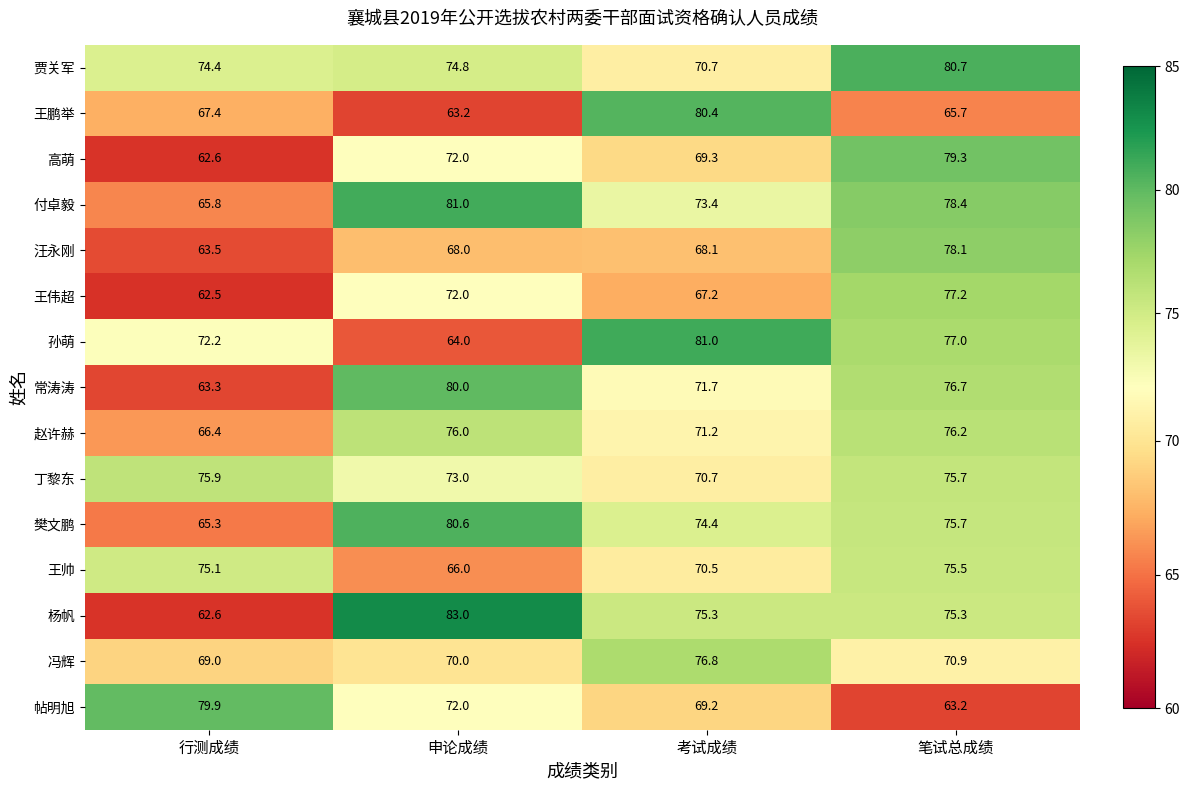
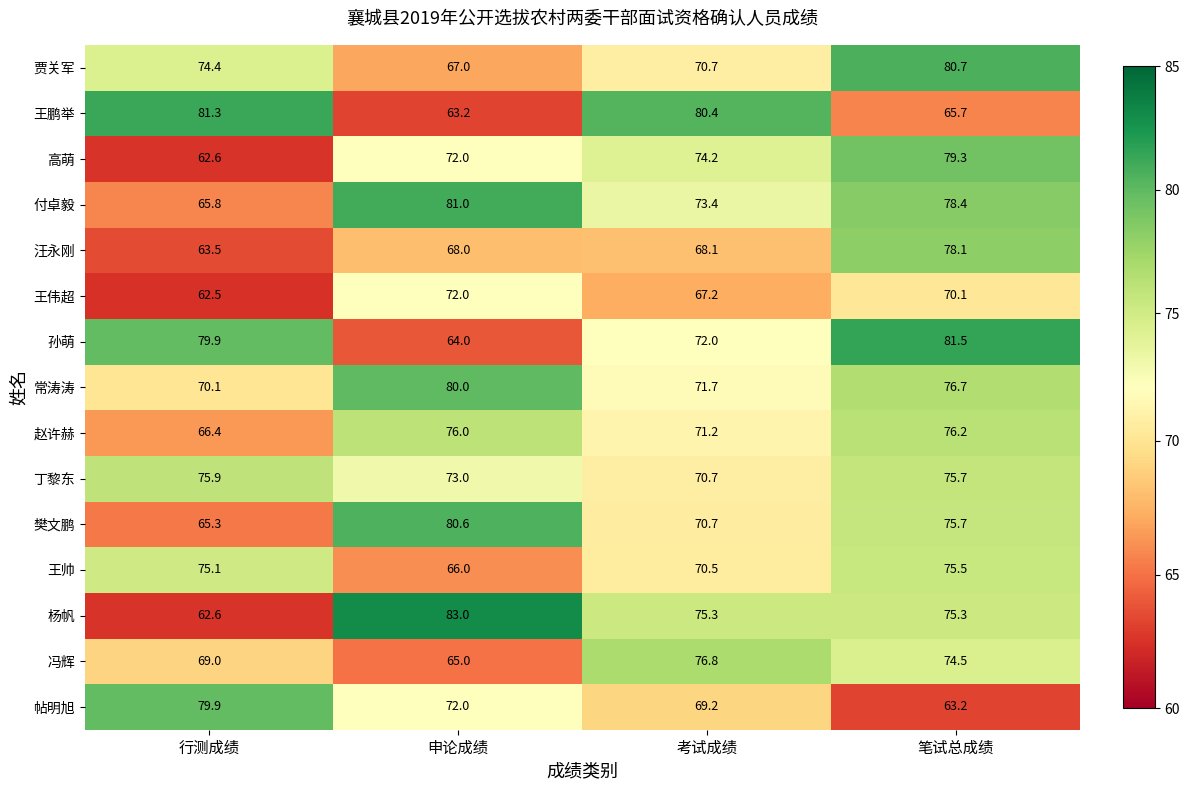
  {
    "贾关军": {
      "行测成绩": 74.4,
-     "申论成绩": 74.8,
+     "申论成绩": 67.0,
      "考试成绩": 70.7,
      "笔试总成绩": 80.7
    },
    "王鹏举": {
-     "行测成绩": 67.4,
+     "行测成绩": 81.3,
      "申论成绩": 63.2,
      "考试成绩": 80.4,
      "笔试总成绩": 65.7
    },
    "高萌": {
      "行测成绩": 62.6,
      "申论成绩": 72.0,
-     "考试成绩": 69.3,
+     "考试成绩": 74.2,
      "笔试总成绩": 79.3
    },
    "付卓毅": {
      "行测成绩": 65.8,
      "申论成绩": 81.0,
      "考试成绩": 73.4,
      "笔试总成绩": 78.4
    },
    "汪永刚": {
      "行测成绩": 63.5,
      "申论成绩": 68.0,
      "考试成绩": 68.1,
      "笔试总成绩": 78.1
    },
    "王伟超": {
      "行测成绩": 62.5,
      "申论成绩": 72.0,
      "考试成绩": 67.2,
-     "笔试总成绩": 77.2
+     "笔试总成绩": 70.1
    },
    "孙萌": {
-     "行测成绩": 72.2,
+     "行测成绩": 79.9,
      "申论成绩": 64.0,
-     "考试成绩": 81.0,
-     "笔试总成绩": 77.0
+     "考试成绩": 72.0,
+     "笔试总成绩": 81.5
    },
    "常涛涛": {
-     "行测成绩": 63.3,
+     "行测成绩": 70.1,
      "申论成绩": 80.0,
      "考试成绩": 71.7,
      "笔试总成绩": 76.7
    },
    "赵许赫": {
      "行测成绩": 66.4,
      "申论成绩": 76.0,
      "考试成绩": 71.2,
      "笔试总成绩": 76.2
    },
    "丁黎东": {
      "行测成绩": 75.9,
      "申论成绩": 73.0,
      "考试成绩": 70.7,
      "笔试总成绩": 75.7
    },
    "樊文鹏": {
      "行测成绩": 65.3,
      "申论成绩": 80.6,
-     "考试成绩": 74.4,
+     "考试成绩": 70.7,
      "笔试总成绩": 75.7
    },
    "王帅": {
      "行测成绩": 75.1,
      "申论成绩": 66.0,
      "考试成绩": 70.5,
      "笔试总成绩": 75.5
    },
    "杨帆": {
      "行测成绩": 62.6,
      "申论成绩": 83.0,
      "考试成绩": 75.3,
      "笔试总成绩": 75.3
    },
    "冯辉": {
      "行测成绩": 69.0,
-     "申论成绩": 70.0,
+     "申论成绩": 65.0,
      "考试成绩": 76.8,
-     "笔试总成绩": 70.9
+     "笔试总成绩": 74.5
    },
    "帖明旭": {
      "行测成绩": 79.9,
      "申论成绩": 72.0,
      "考试成绩": 69.2,
      "笔试总成绩": 63.2
    }
  }
